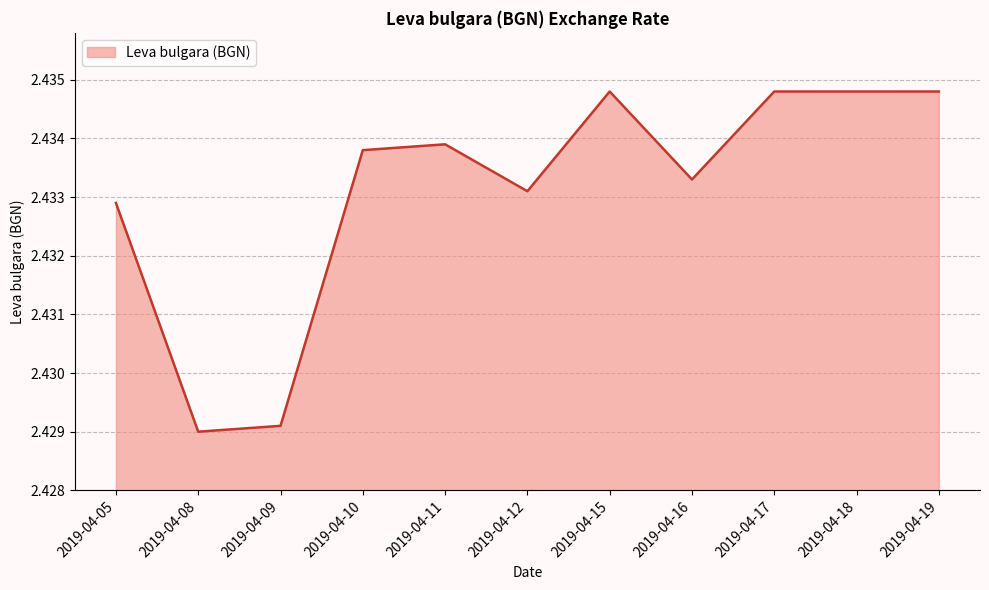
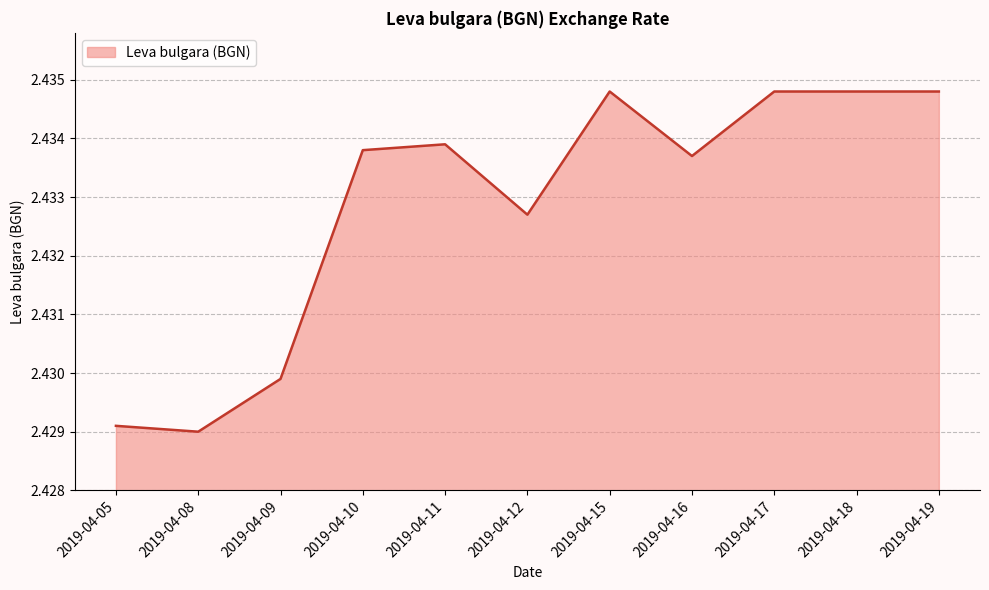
  {
-   "2019-04-05": 2.4329,
+   "2019-04-05": 2.4291,
    "2019-04-08": 2.4290,
-   "2019-04-09": 2.4291,
+   "2019-04-09": 2.4299,
    "2019-04-10": 2.4338,
    "2019-04-11": 2.4339,
-   "2019-04-12": 2.4331,
+   "2019-04-12": 2.4327,
    "2019-04-15": 2.4348,
-   "2019-04-16": 2.4333,
+   "2019-04-16": 2.4337,
    "2019-04-17": 2.4348,
    "2019-04-18": 2.4348,
    "2019-04-19": 2.4348
  }
